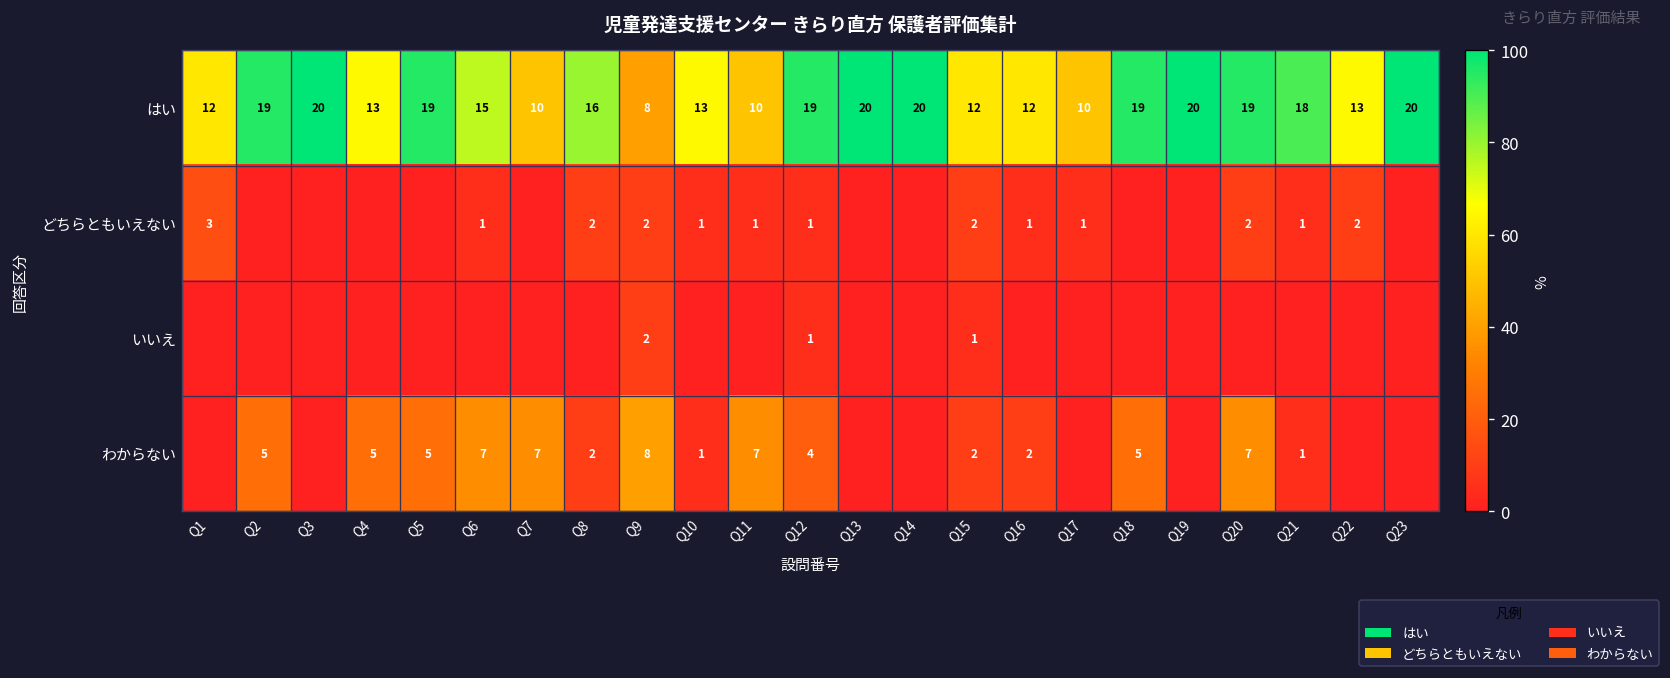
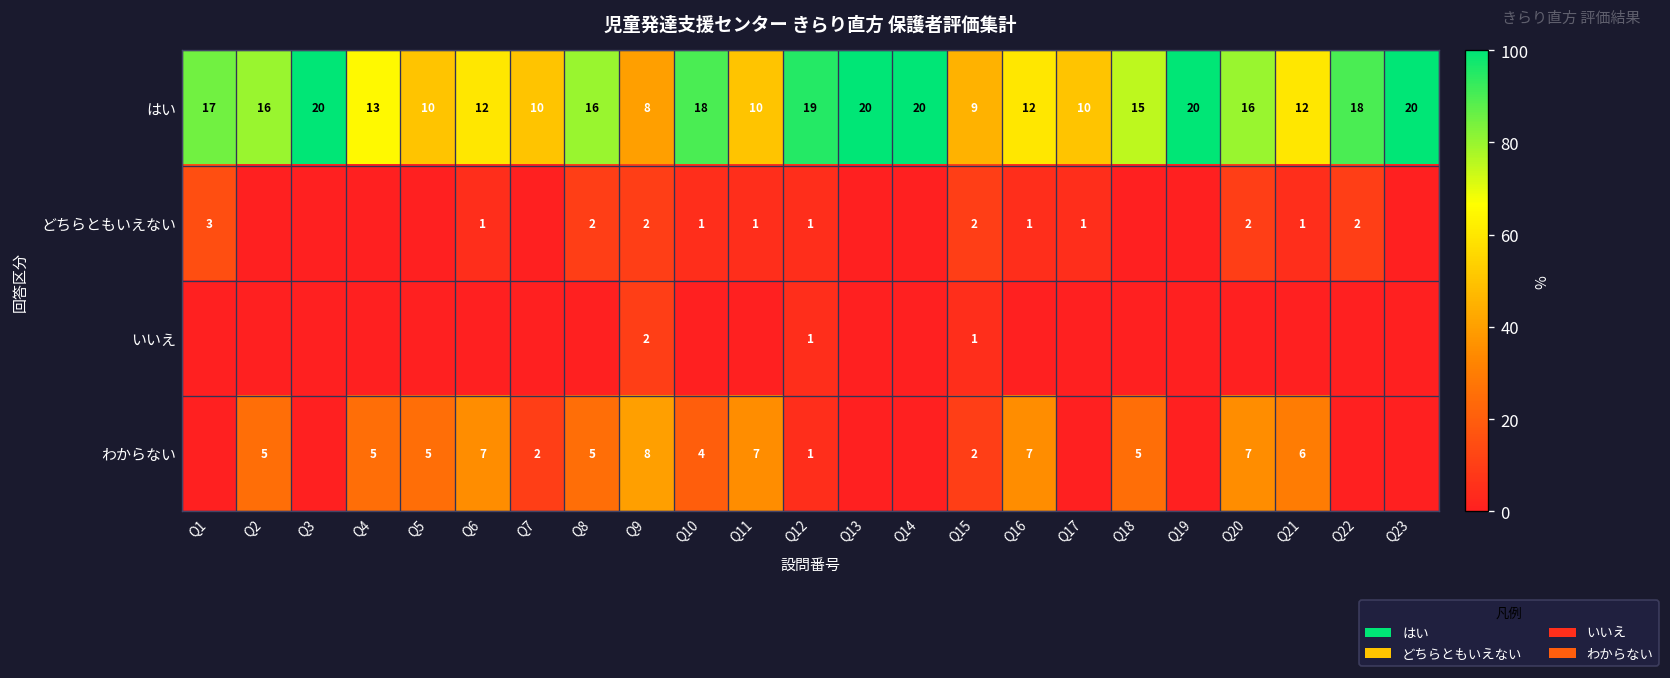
  {
    "はい": {
-     "Q1": 12,
-     "Q2": 19,
+     "Q1": 17,
+     "Q2": 16,
      "Q3": 20,
      "Q4": 13,
-     "Q5": 19,
-     "Q6": 15,
+     "Q5": 10,
+     "Q6": 12,
      "Q7": 10,
      "Q8": 16,
      "Q9": 8,
-     "Q10": 13,
+     "Q10": 18,
      "Q11": 10,
      "Q12": 19,
      "Q13": 20,
      "Q14": 20,
-     "Q15": 12,
+     "Q15": 9,
      "Q16": 12,
      "Q17": 10,
-     "Q18": 19,
+     "Q18": 15,
      "Q19": 20,
-     "Q20": 19,
-     "Q21": 18,
-     "Q22": 13,
+     "Q20": 16,
+     "Q21": 12,
+     "Q22": 18,
      "Q23": 20
    },
    "どちらともいえない": {
      "Q1": 3,
      "Q6": 1,
      "Q8": 2,
      "Q9": 2,
      "Q10": 1,
      "Q11": 1,
      "Q12": 1,
      "Q15": 2,
      "Q16": 1,
      "Q17": 1,
      "Q20": 2,
      "Q21": 1,
      "Q22": 2
    },
    "いいえ": {
      "Q9": 2,
      "Q12": 1,
      "Q15": 1
    },
    "わからない": {
      "Q2": 5,
      "Q4": 5,
      "Q5": 5,
      "Q6": 7,
-     "Q7": 7,
-     "Q8": 2,
+     "Q7": 2,
+     "Q8": 5,
      "Q9": 8,
-     "Q10": 1,
+     "Q10": 4,
      "Q11": 7,
-     "Q12": 4,
+     "Q12": 1,
      "Q15": 2,
-     "Q16": 2,
+     "Q16": 7,
      "Q18": 5,
      "Q20": 7,
-     "Q21": 1
+     "Q21": 6
    }
  }
